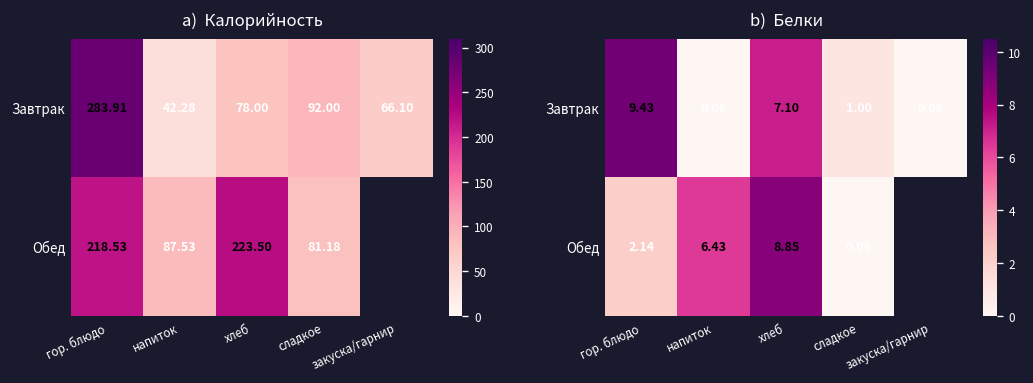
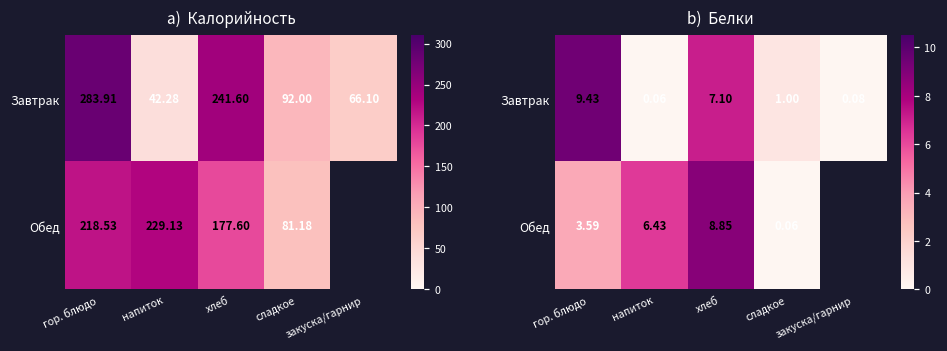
  {
    "a) Калорийность": {
      "Завтрак": {
        "гор. блюдо": 283.91,
-       "хлеб": 78.00,
+       "хлеб": 241.60,
        "сладкое": 92.00,
        "закуска/гарнир": 66.10
      },
      "Обед": {
        "гор. блюдо": 218.53,
-       "напиток": 87.53,
-       "хлеб": 223.50,
+       "напиток": 229.13,
+       "хлеб": 177.60,
        "сладкое": 81.18
      }
    },
    "b) Белки": {
      "Завтрак": {
        "гор. блюдо": 9.43,
        "хлеб": 7.10
      },
      "Обед": {
-       "гор. блюдо": 2.14,
+       "гор. блюдо": 3.59,
        "напиток": 6.43,
        "хлеб": 8.85
      }
    }
  }
